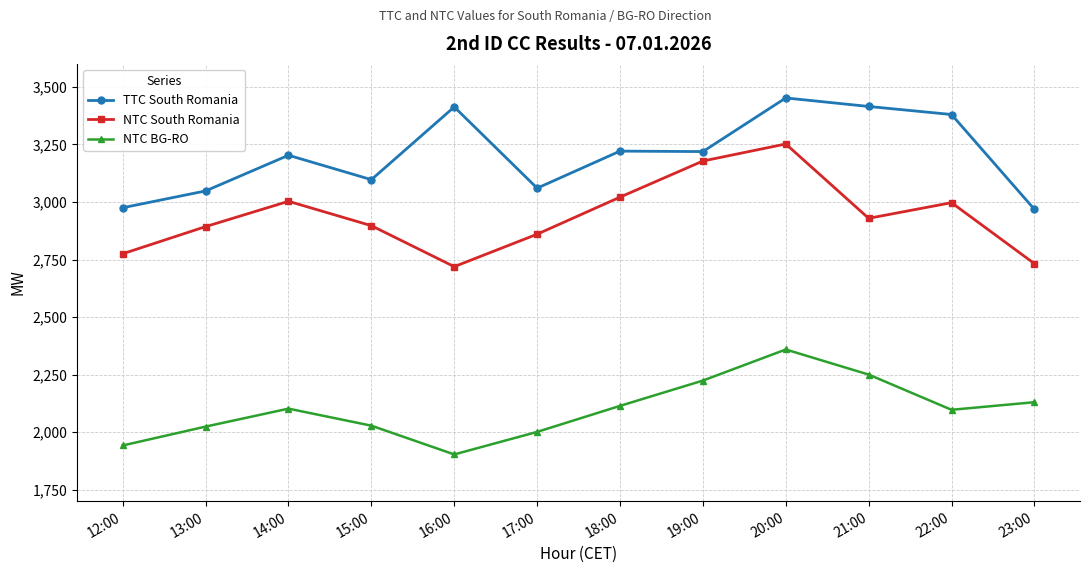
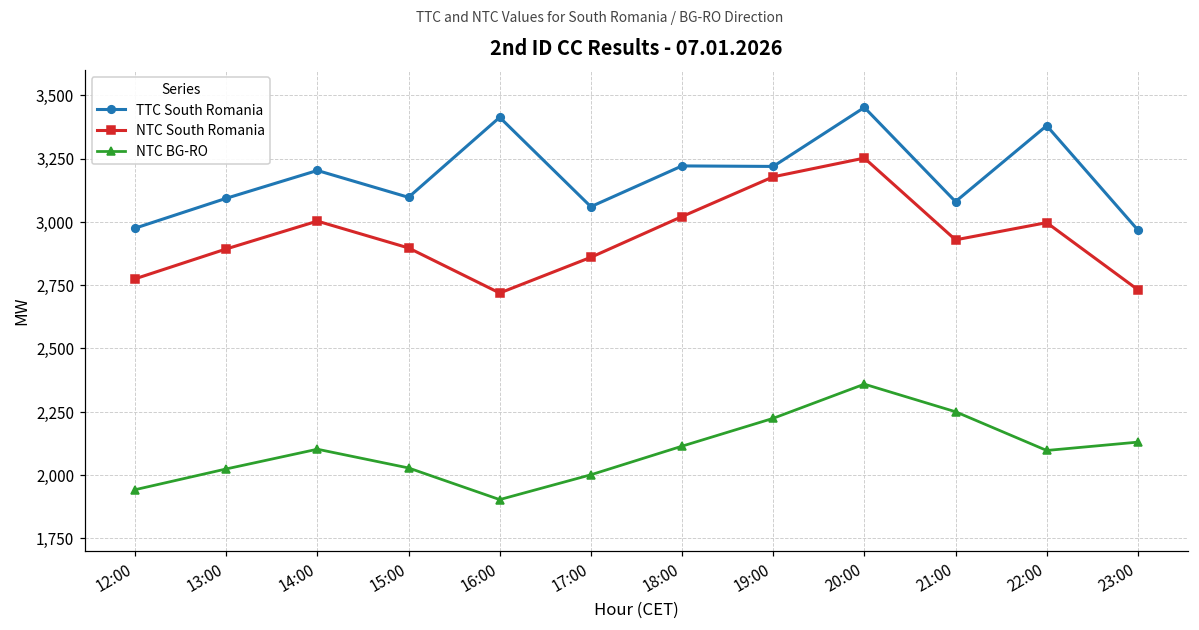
  {
    "TTC South Romania": {
      "12:00": "2,980",
-     "13:00": "3,050",
+     "13:00": "3,090",
      "14:00": "3,200",
      "15:00": "3,100",
      "16:00": "3,410",
      "17:00": "3,060",
      "18:00": "3,220",
      "19:00": "3,220",
      "20:00": "3,450",
-     "21:00": "3,420",
+     "21:00": "3,080",
      "22:00": "3,380",
      "23:00": "2,970"
    },
    "NTC South Romania": {
      "12:00": "2,780",
      "13:00": "2,890",
      "14:00": "3,000",
      "15:00": "2,900",
      "16:00": "2,720",
      "17:00": "2,860",
      "18:00": "3,020",
      "19:00": "3,180",
      "20:00": "3,250",
      "21:00": "2,930",
      "22:00": "3,000",
      "23:00": "2,730"
    },
    "NTC BG-RO": {
      "12:00": "1,940",
      "13:00": "2,020",
      "14:00": "2,100",
      "15:00": "2,030",
      "16:00": "1,900",
      "17:00": "2,000",
      "18:00": "2,110",
      "19:00": "2,220",
      "20:00": "2,360",
      "21:00": "2,250",
      "22:00": "2,100",
      "23:00": "2,130"
    }
  }
